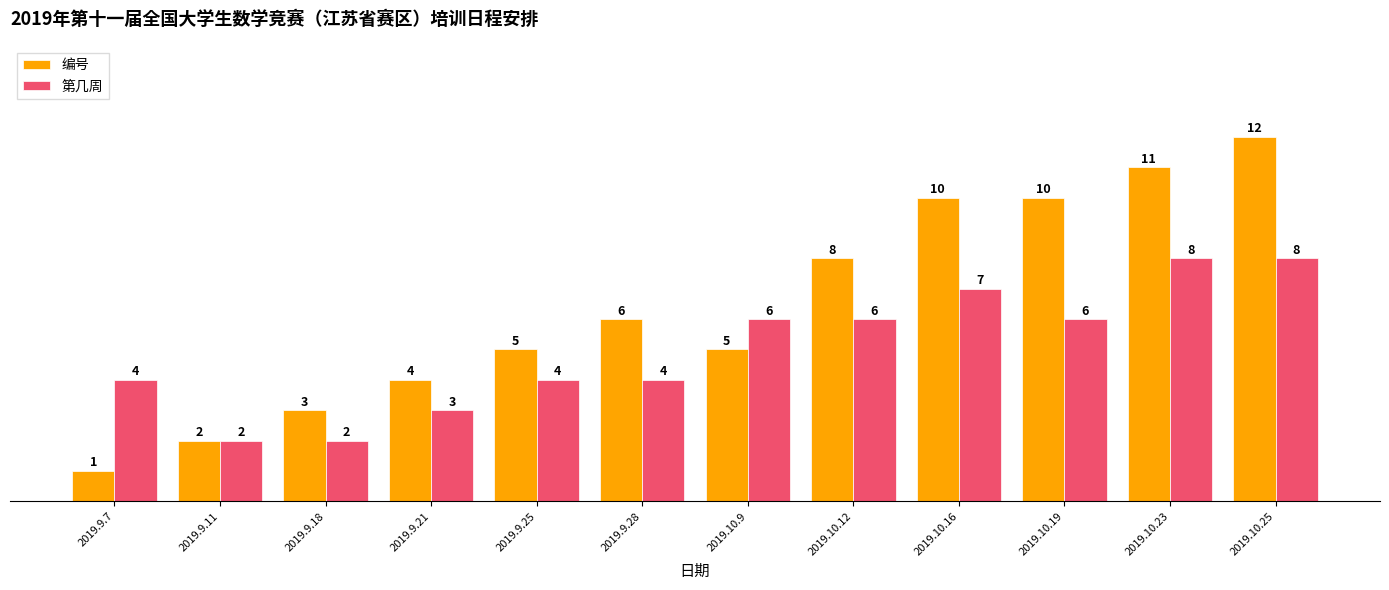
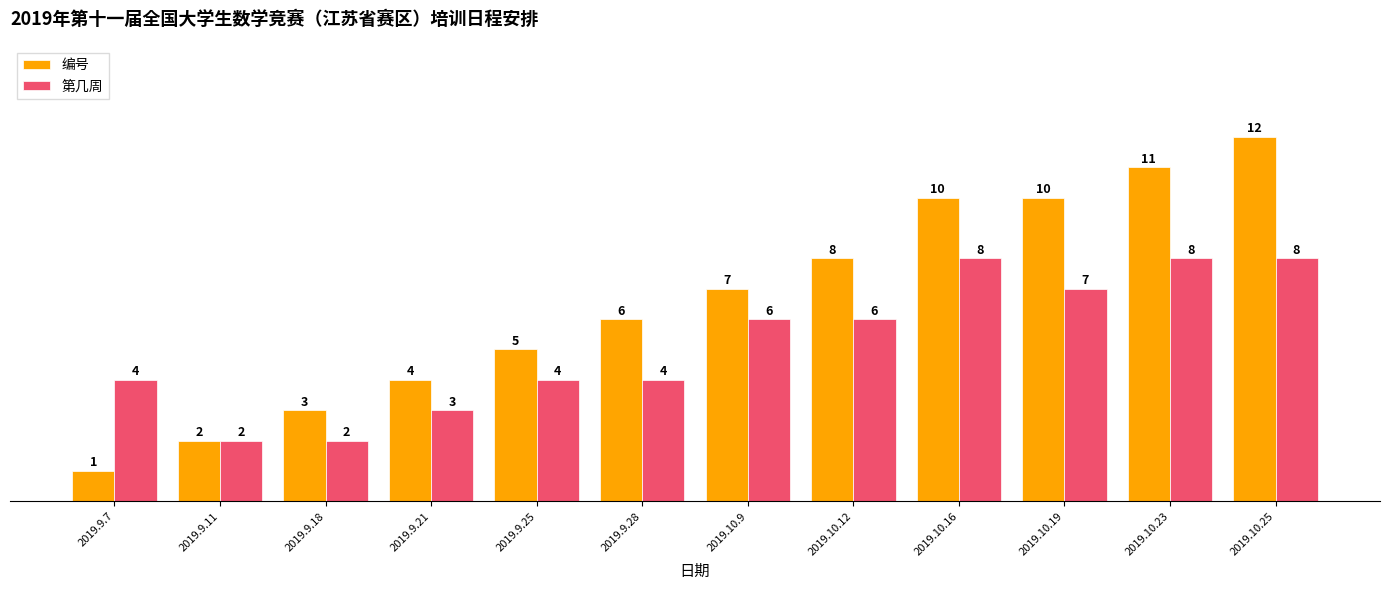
  {
    "编号": {
      "2019.9.7": 1,
      "2019.9.11": 2,
      "2019.9.18": 3,
      "2019.9.21": 4,
      "2019.9.25": 5,
      "2019.9.28": 6,
-     "2019.10.9": 5,
+     "2019.10.9": 7,
      "2019.10.12": 8,
      "2019.10.16": 10,
      "2019.10.19": 10,
      "2019.10.23": 11,
      "2019.10.25": 12
    },
    "第几周": {
      "2019.9.7": 4,
      "2019.9.11": 2,
      "2019.9.18": 2,
      "2019.9.21": 3,
      "2019.9.25": 4,
      "2019.9.28": 4,
      "2019.10.9": 6,
      "2019.10.12": 6,
-     "2019.10.16": 7,
-     "2019.10.19": 6,
+     "2019.10.16": 8,
+     "2019.10.19": 7,
      "2019.10.23": 8,
      "2019.10.25": 8
    }
  }
